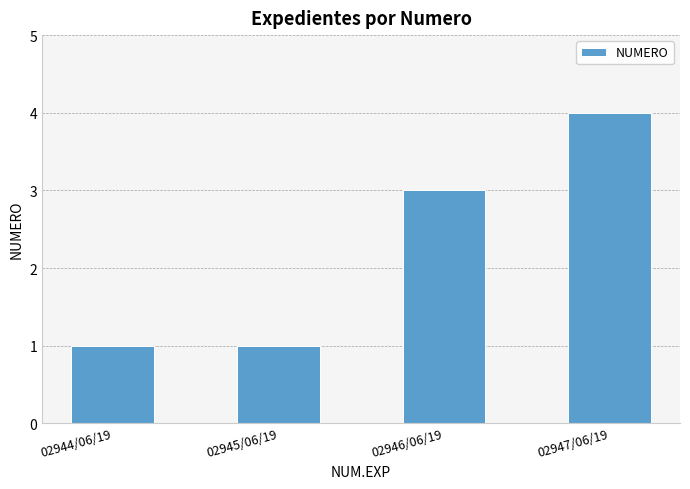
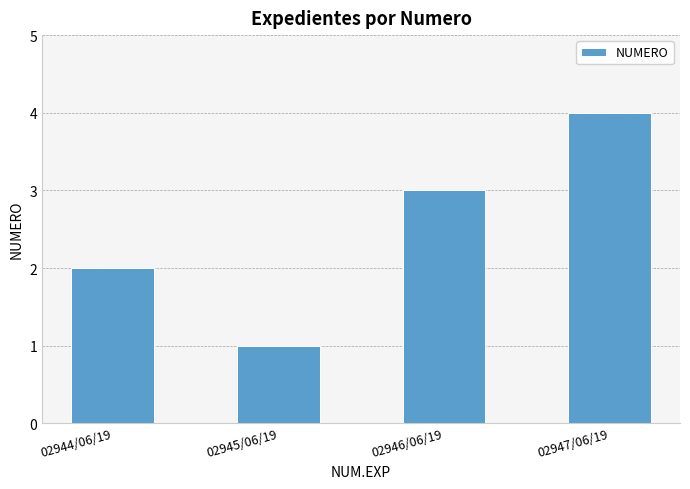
  {
-   "02944/06/19": 1,
+   "02944/06/19": 2,
    "02945/06/19": 1,
    "02946/06/19": 3,
    "02947/06/19": 4
  }
